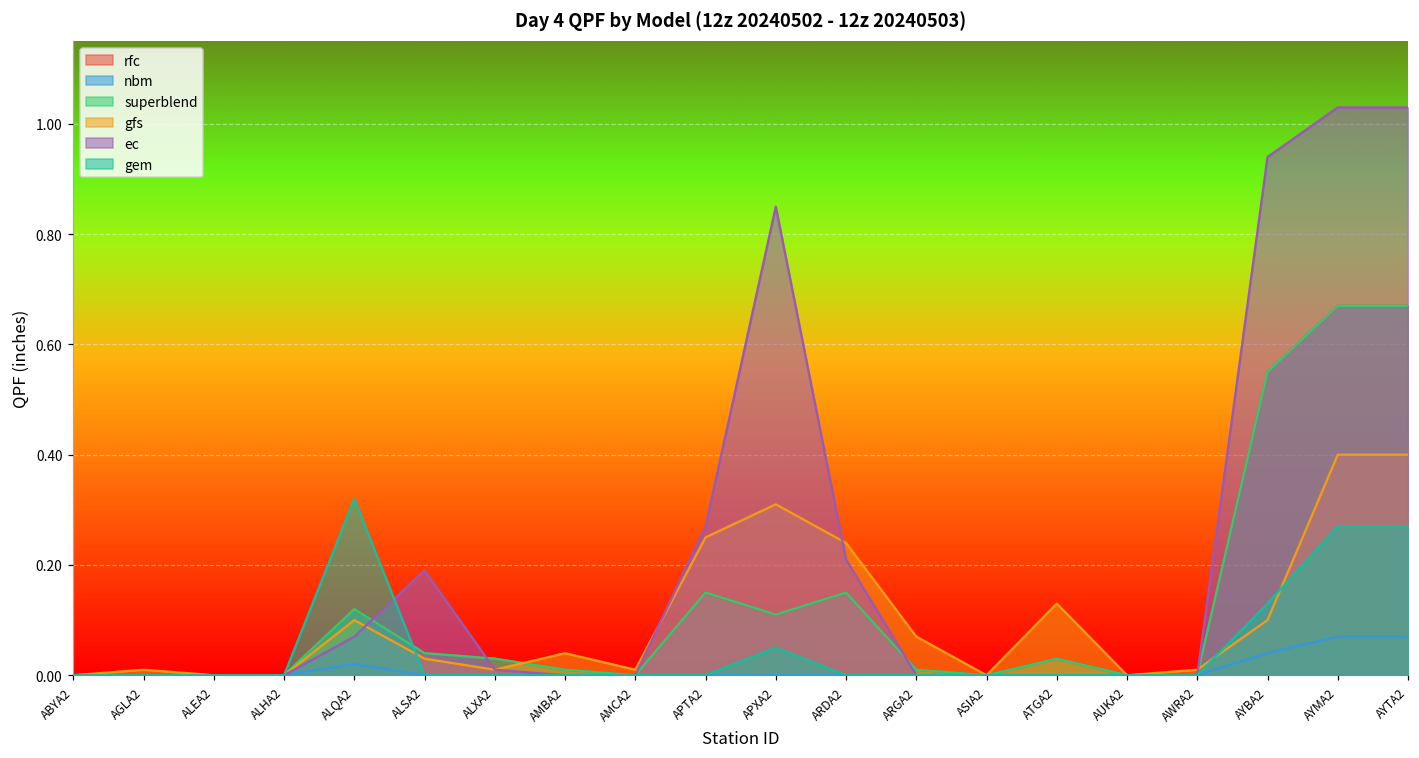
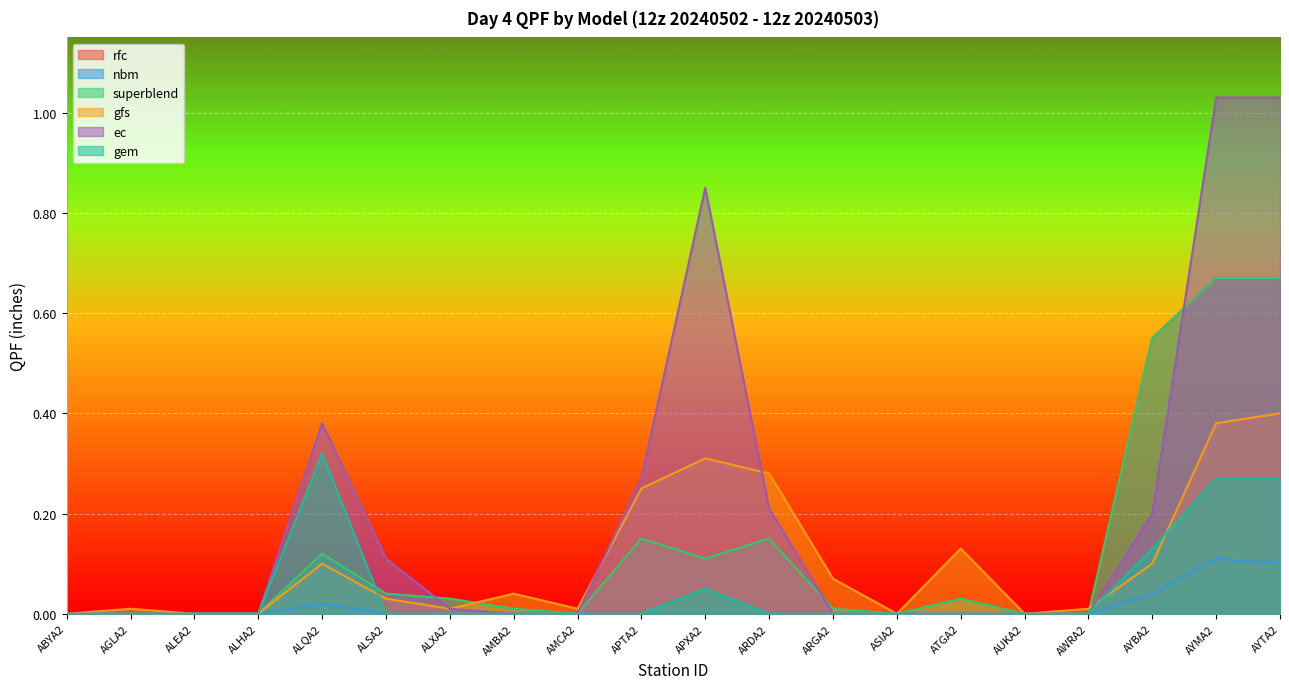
  {
    "nbm": {
      "ALQA2": 0.02,
      "APXA2": 0.00,
      "AYBA2": 0.04,
-     "AYMA2": 0.07,
-     "AYTA2": 0.07
+     "AYMA2": 0.11,
+     "AYTA2": 0.10
    },
    "gfs": {
      "AGLA2": 0.01,
      "ALQA2": 0.10,
      "ALSA2": 0.03,
      "AMBA2": 0.04,
      "AMCA2": 0.01,
      "APTA2": 0.25,
      "APXA2": 0.31,
-     "ARDA2": 0.24,
+     "ARDA2": 0.28,
      "ARGA2": 0.07,
      "ATGA2": 0.13,
      "AWRA2": 0.01,
      "AYBA2": 0.10,
-     "AYMA2": 0.40,
+     "AYMA2": 0.38,
      "AYTA2": 0.40
    },
    "ec": {
-     "ALQA2": 0.07,
-     "ALSA2": 0.19,
+     "ALQA2": 0.38,
+     "ALSA2": 0.11,
      "APTA2": 0.27,
      "APXA2": 0.85,
      "ARDA2": 0.21,
-     "AYBA2": 0.94,
+     "AYBA2": 0.20,
      "AYMA2": 1.03,
      "AYTA2": 1.03
    }
  }
